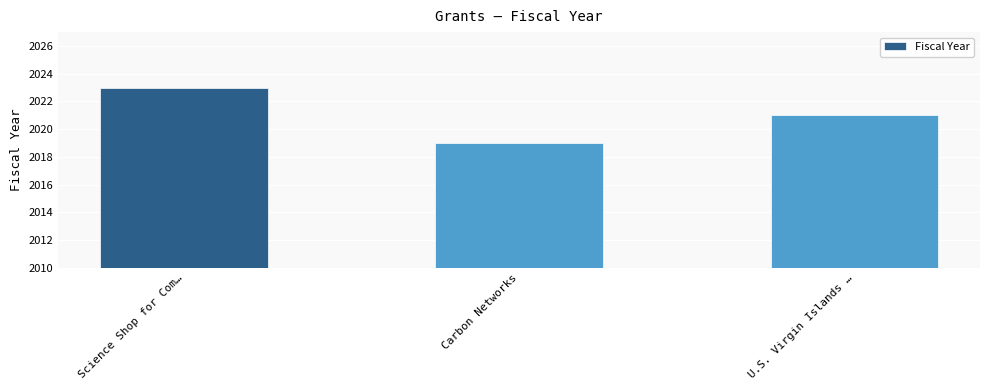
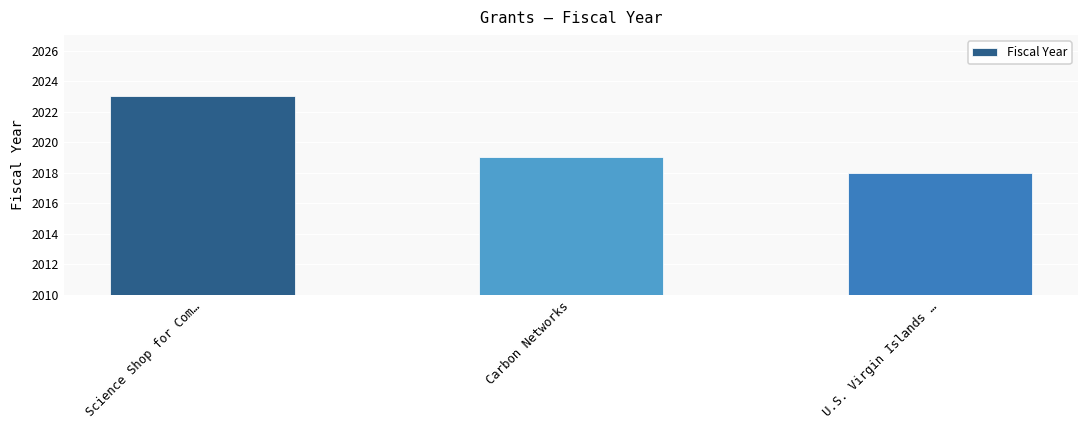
  {
    "Science Shop for Com…": 2023,
    "Carbon Networks": 2019,
-   "U.S. Virgin Islands …": 2021
+   "U.S. Virgin Islands …": 2018
  }
